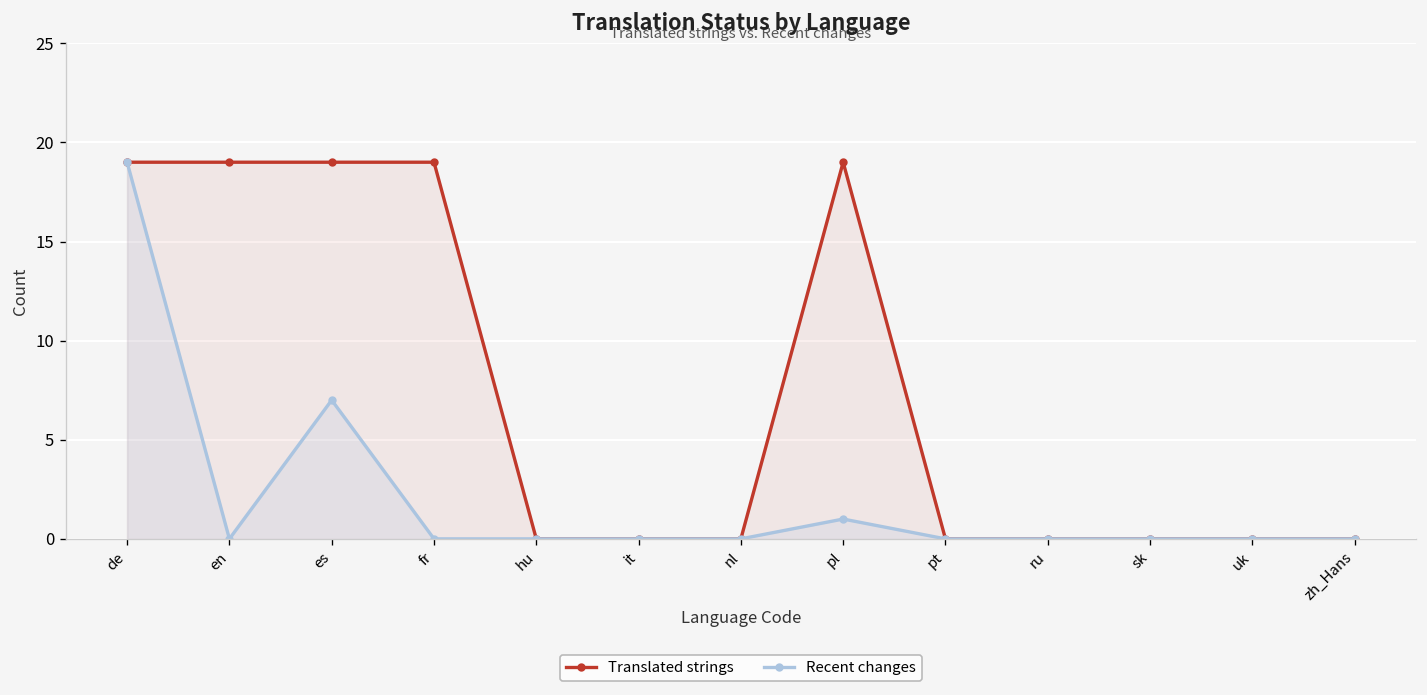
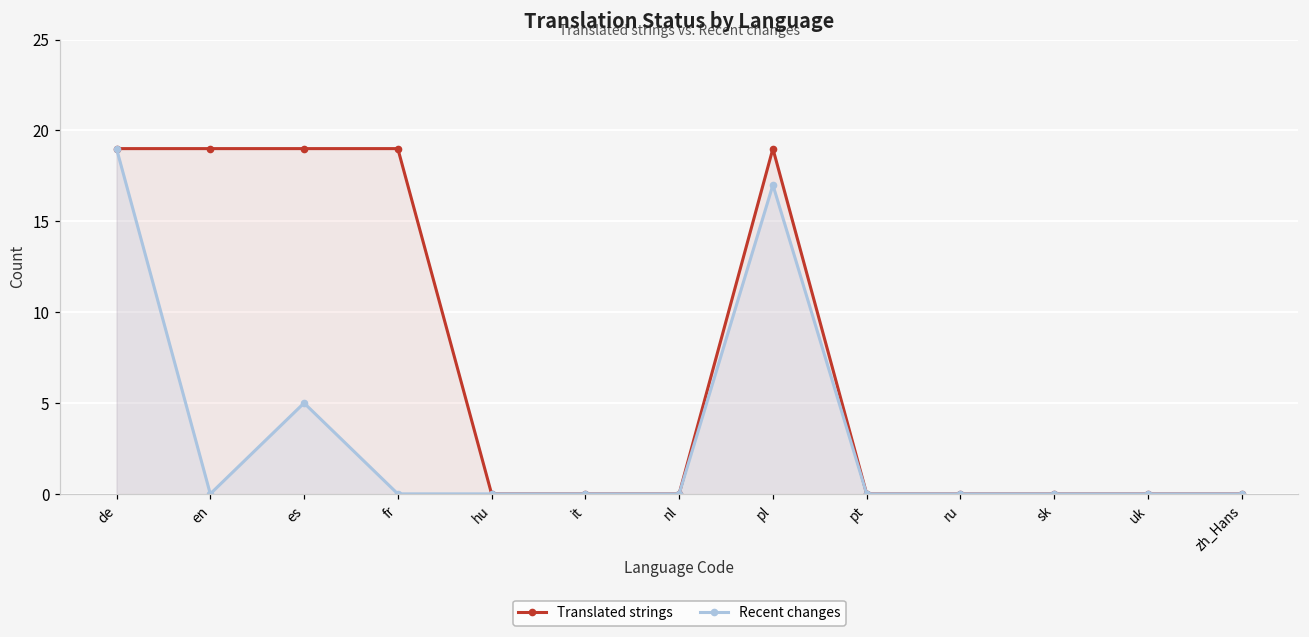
  {
    "Translated strings": {
      "en": 19,
      "es": 19,
      "fr": 19,
      "pl": 19
    },
    "Recent changes": {
      "en": 0,
-     "es": 7,
+     "es": 5,
      "fr": 0,
-     "pl": 1
+     "pl": 17
    }
  }
